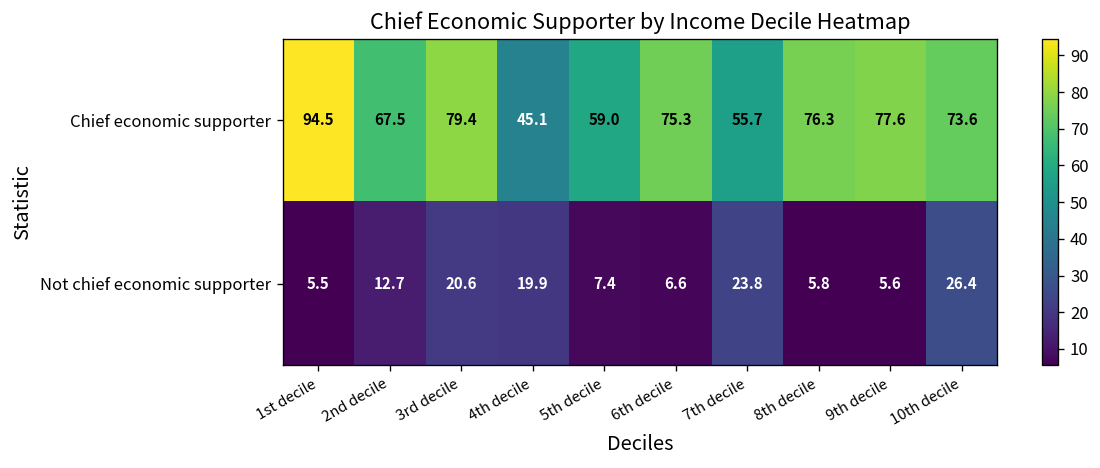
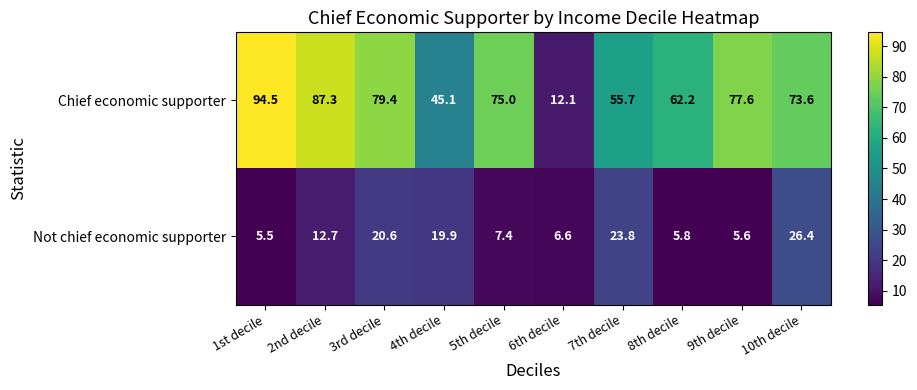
  {
    "Chief economic supporter": {
      "1st decile": 94.5,
-     "2nd decile": 67.5,
+     "2nd decile": 87.3,
      "3rd decile": 79.4,
      "4th decile": 45.1,
-     "5th decile": 59.0,
-     "6th decile": 75.3,
+     "5th decile": 75.0,
+     "6th decile": 12.1,
      "7th decile": 55.7,
-     "8th decile": 76.3,
+     "8th decile": 62.2,
      "9th decile": 77.6,
      "10th decile": 73.6
    },
    "Not chief economic supporter": {
      "1st decile": 5.5,
      "2nd decile": 12.7,
      "3rd decile": 20.6,
      "4th decile": 19.9,
      "5th decile": 7.4,
      "6th decile": 6.6,
      "7th decile": 23.8,
      "8th decile": 5.8,
      "9th decile": 5.6,
      "10th decile": 26.4
    }
  }
